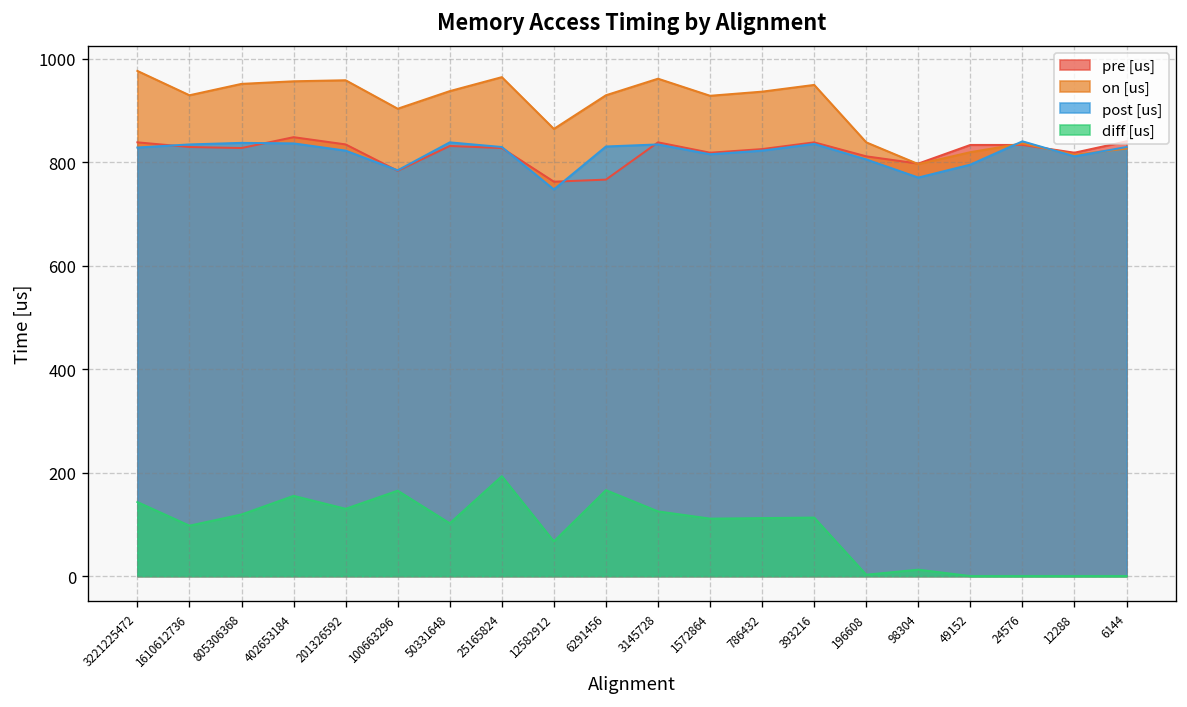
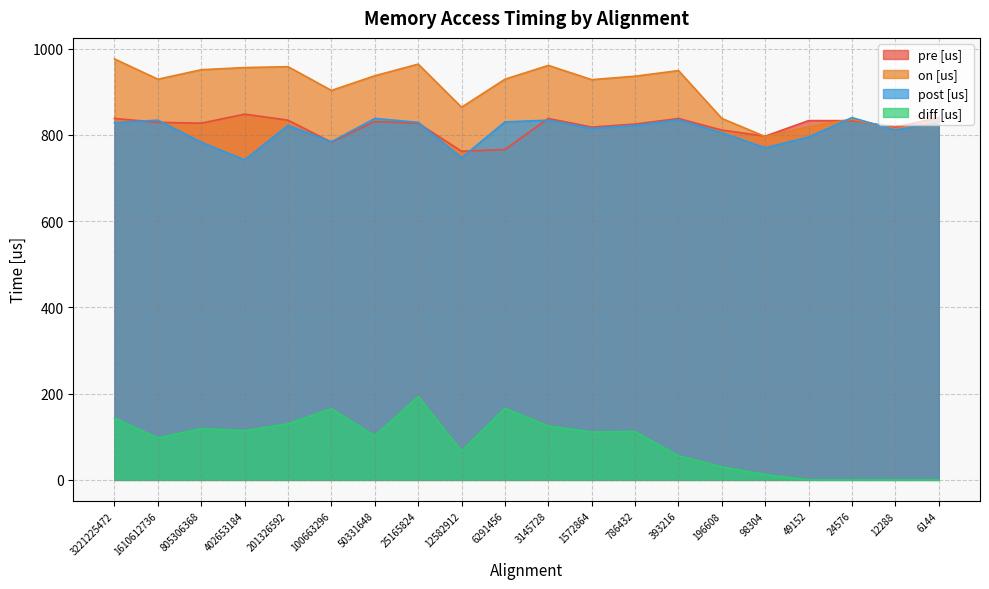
  {
    "post [us]": {
      "3221225472": 830,
-     "805306368": 840,
-     "402653184": 840,
+     "805306368": 780,
+     "402653184": 740,
      "201326592": 820,
      "50331648": 840,
      "12582912": 750,
      "6291456": 830,
      "196608": 810,
      "98304": 770,
      "49152": 800
    },
    "diff [us]": {
      "3221225472": 140,
      "1610612736": 100,
      "805306368": 120,
-     "402653184": 160,
+     "402653184": 110,
      "201326592": 130,
      "100663296": 170,
      "50331648": 100,
      "25165824": 190,
      "12582912": 70,
      "6291456": 170,
      "3145728": 130,
      "1572864": 110,
      "786432": 110,
-     "393216": 110,
-     "196608": 0,
+     "393216": 60,
+     "196608": 30,
      "98304": 10,
      "49152": 0,
      "24576": 0,
      "12288": 0,
      "6144": 0
    }
  }
